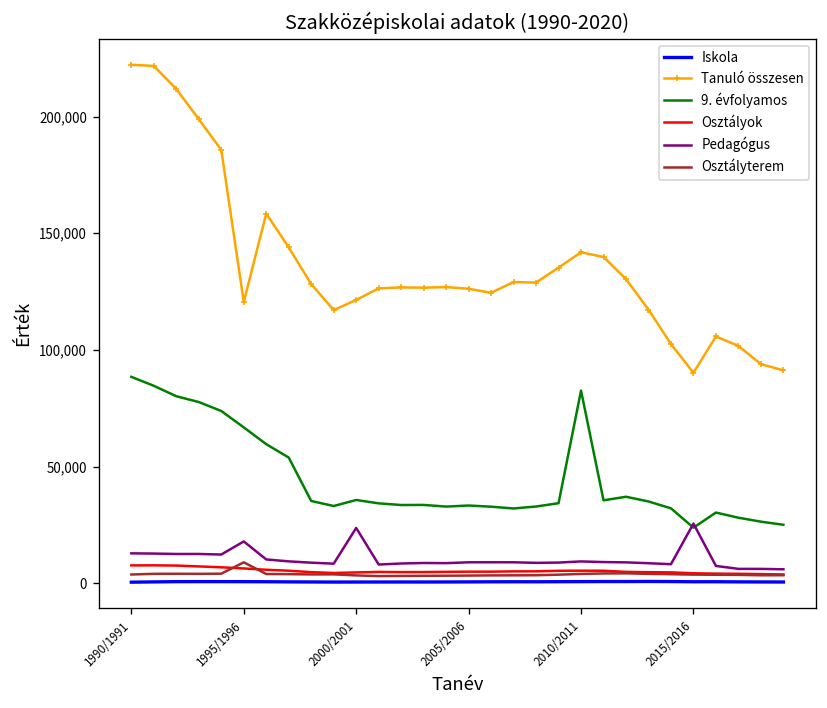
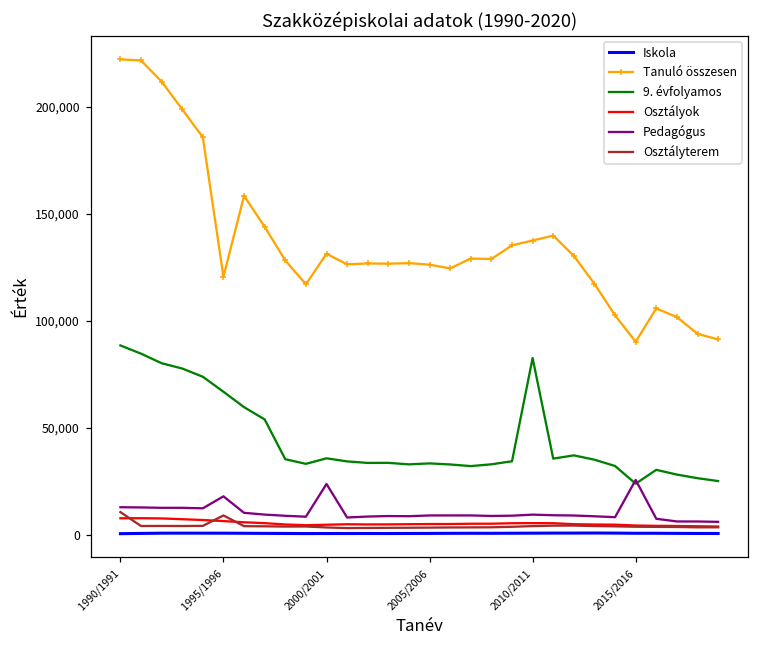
  {
    "Iskola": {
      "1990/1991": "0",
      "1995/1996": "1,000",
      "2000/2001": "0",
      "2005/2006": "1,000",
      "2010/2011": "1,000",
      "2015/2016": "1,000"
    },
    "Tanuló összesen": {
      "1990/1991": "222,000",
      "1995/1996": "121,000",
-     "2000/2001": "121,000",
+     "2000/2001": "131,000",
      "2005/2006": "126,000",
-     "2010/2011": "142,000",
+     "2010/2011": "137,000",
      "2015/2016": "90,000"
    },
    "9. évfolyamos": {
      "1990/1991": "88,000",
      "1995/1996": "67,000",
      "2000/2001": "36,000",
      "2005/2006": "33,000",
      "2010/2011": "83,000",
      "2015/2016": "24,000"
    },
    "Osztályok": {
      "1990/1991": "8,000",
      "1995/1996": "6,000",
      "2005/2006": "5,000",
      "2010/2011": "5,000"
    },
    "Pedagógus": {
      "1990/1991": "13,000",
      "1995/1996": "18,000",
      "2000/2001": "24,000",
      "2005/2006": "9,000",
      "2010/2011": "9,000",
      "2015/2016": "26,000"
    },
    "Osztályterem": {
-     "1990/1991": "4,000",
+     "1990/1991": "11,000",
      "1995/1996": "9,000",
      "2005/2006": "3,000",
      "2010/2011": "4,000"
    }
  }
